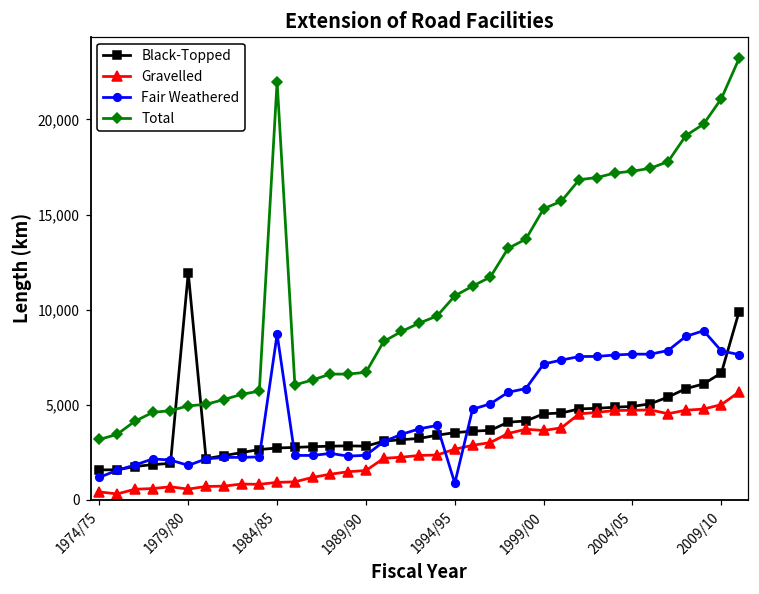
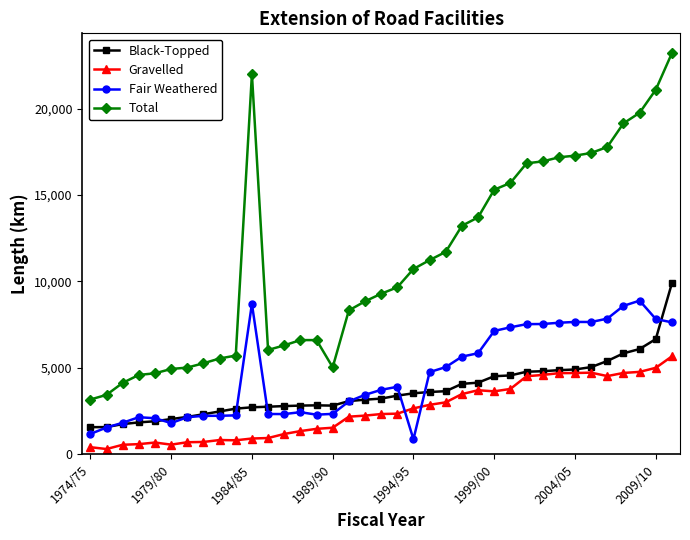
  {
    "Black-Topped": {
      "1974/75": "1,600",
-     "1979/80": "11,900",
+     "1979/80": "2,000",
      "1984/85": "2,700",
      "1989/90": "2,800",
      "1994/95": "3,500",
      "1999/00": "4,500",
      "2004/05": "4,900",
      "2009/10": "6,700"
    },
    "Gravelled": {
      "1974/75": "400",
      "1979/80": "600",
      "1984/85": "900",
      "1989/90": "1,500",
      "1994/95": "2,700",
      "1999/00": "3,600",
      "2004/05": "4,700",
      "2009/10": "5,000"
    },
    "Fair Weathered": {
      "1974/75": "1,200",
      "1979/80": "1,800",
      "1984/85": "8,700",
      "1989/90": "2,300",
      "1994/95": "900",
      "1999/00": "7,100",
      "2004/05": "7,700",
      "2009/10": "7,800"
    },
    "Total": {
      "1974/75": "3,200",
      "1979/80": "4,900",
      "1984/85": "22,000",
-     "1989/90": "6,700",
+     "1989/90": "5,000",
      "1994/95": "10,700",
      "1999/00": "15,300",
      "2004/05": "17,300",
      "2009/10": "21,100"
    }
  }
